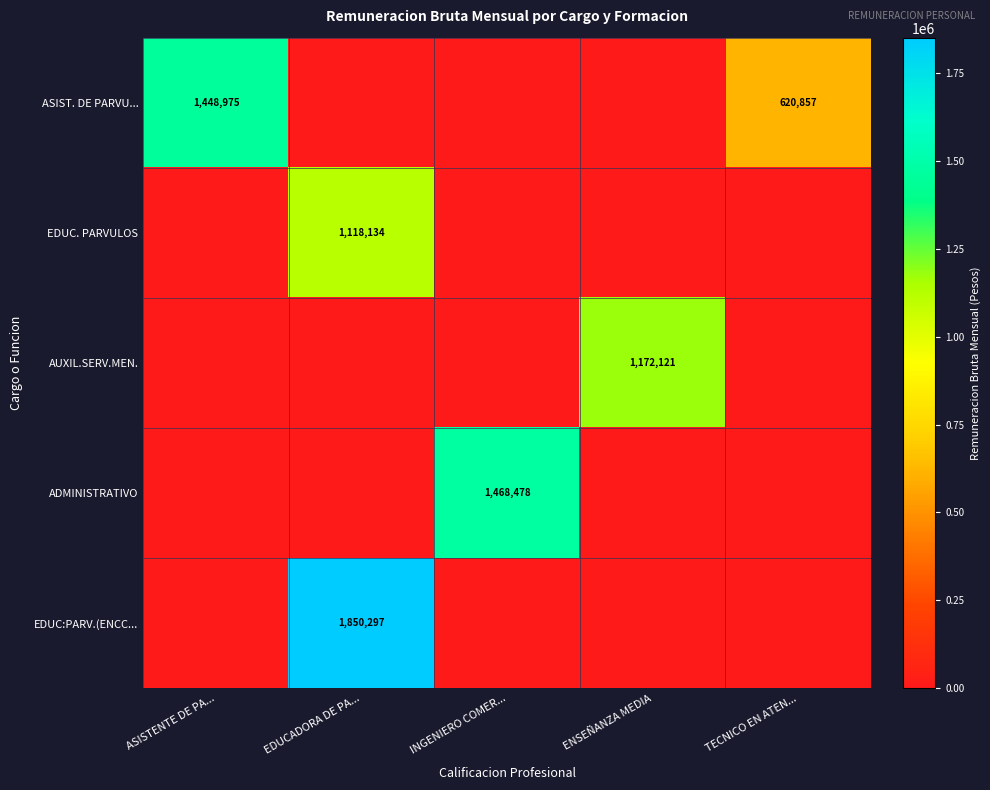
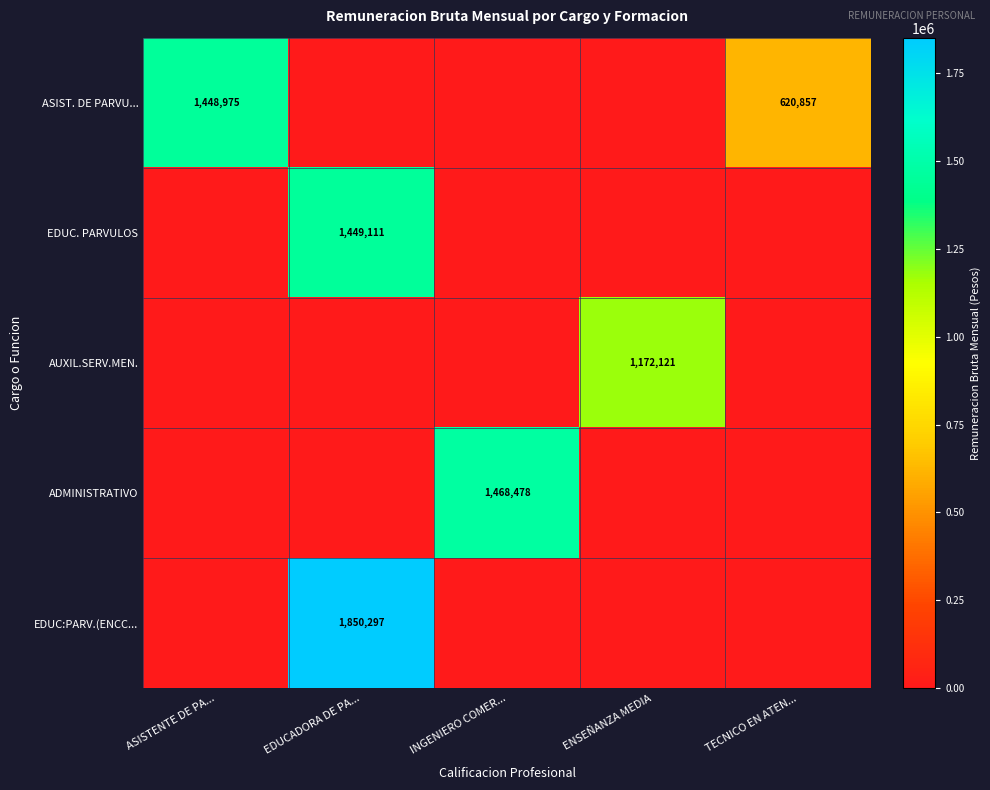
  {
    "ASIST. DE PARVU...": {
      "ASISTENTE DE PA...": "1,448,975",
      "TECNICO EN ATEN...": "620,857"
    },
    "EDUC. PARVULOS": {
-     "EDUCADORA DE PA...": "1,118,134"
+     "EDUCADORA DE PA...": "1,449,111"
    },
    "AUXIL.SERV.MEN.": {
      "ENSEÑANZA MEDIA": "1,172,121"
    },
    "ADMINISTRATIVO": {
      "INGENIERO COMER...": "1,468,478"
    },
    "EDUC:PARV.(ENCC...": {
      "EDUCADORA DE PA...": "1,850,297"
    }
  }
